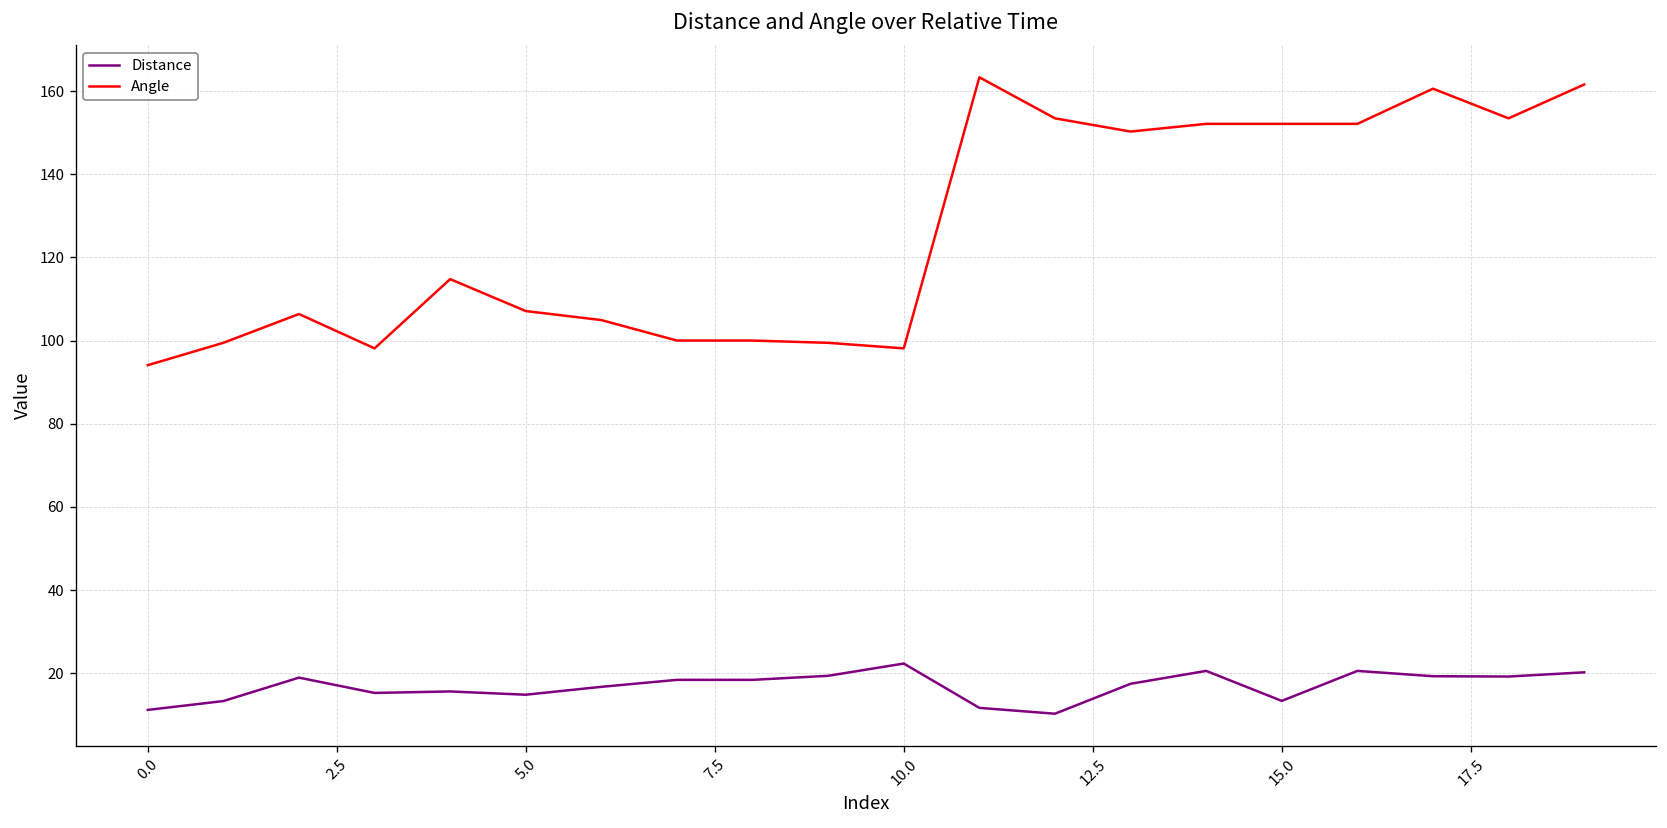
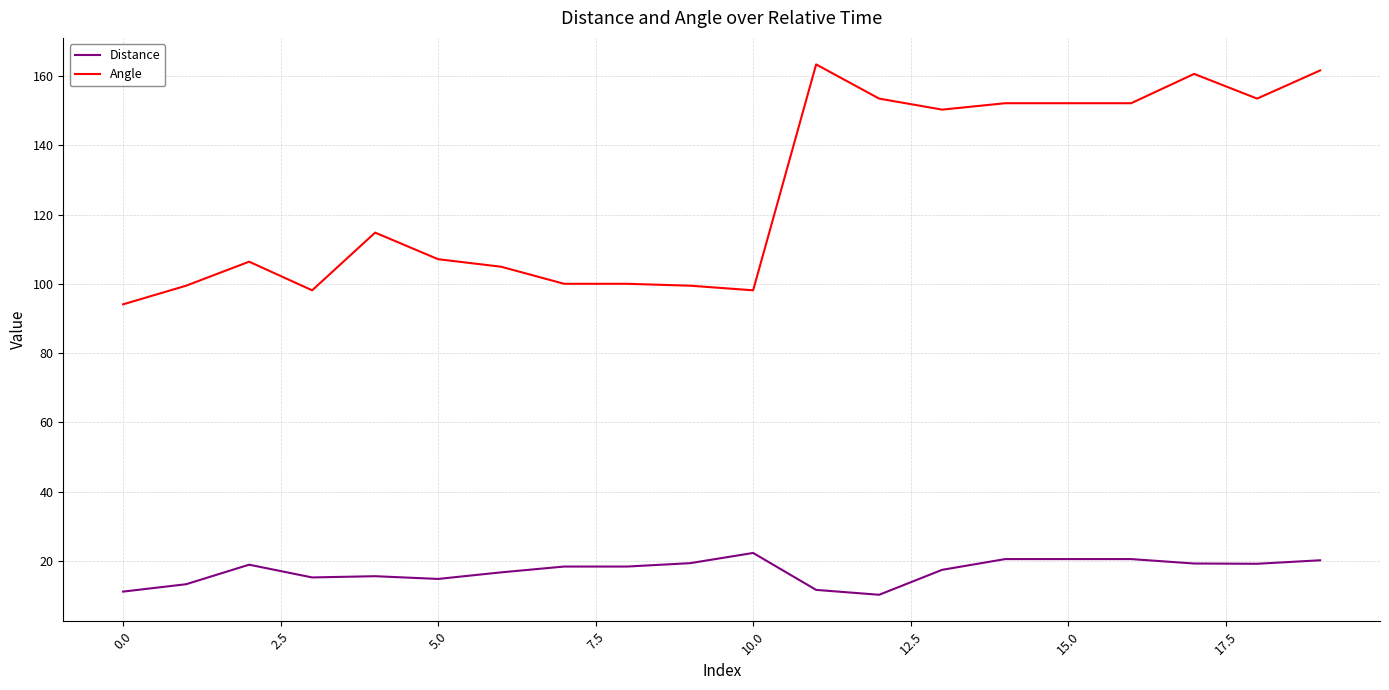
  {
    "Distance": {
      "0.0": 11,
      "5.0": 15,
      "10.0": 22,
-     "15.0": 13
+     "15.0": 21
    },
    "Angle": {
      "0.0": 94,
      "5.0": 107,
      "10.0": 98,
      "15.0": 152
    }
  }
